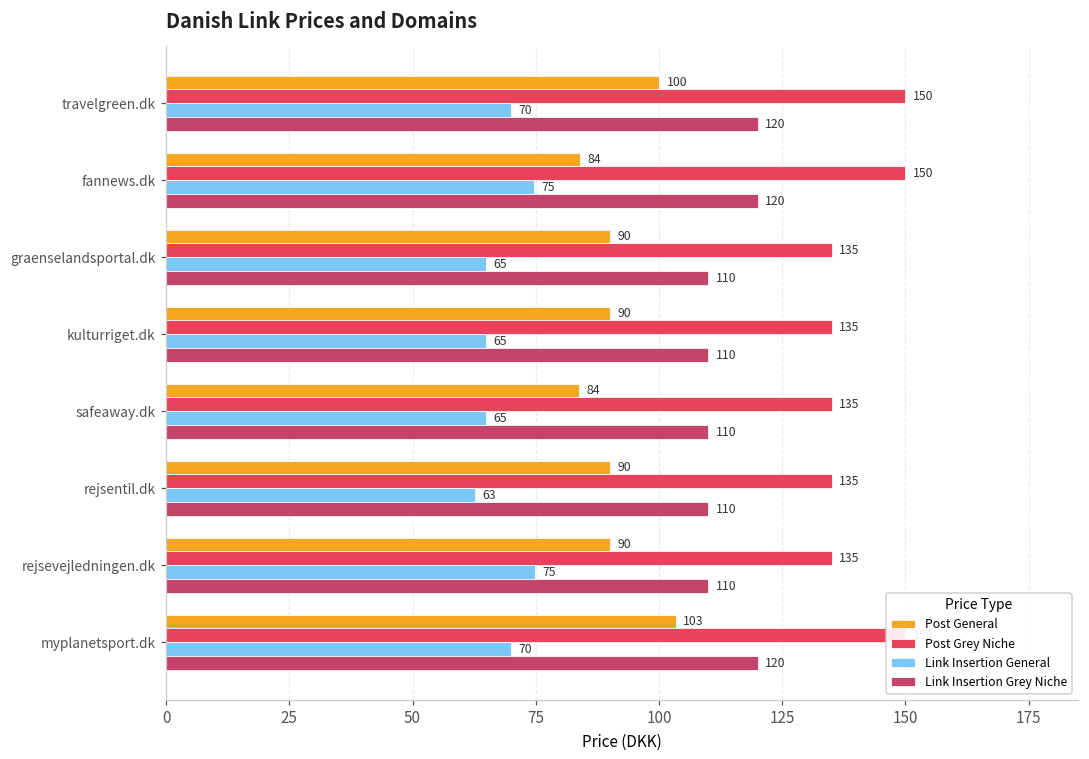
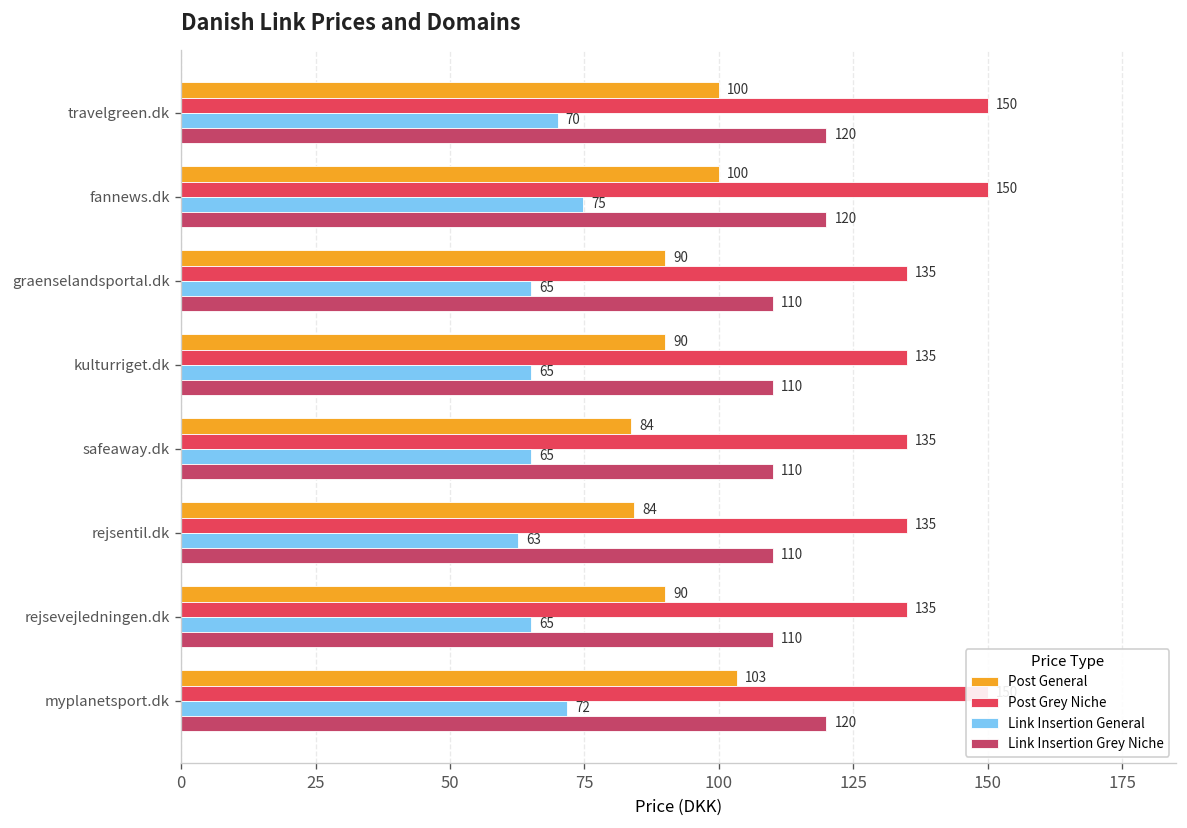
  {
    "Post General": {
      "travelgreen.dk": 100,
-     "fannews.dk": 84,
+     "fannews.dk": 100,
      "graenselandsportal.dk": 90,
      "kulturriget.dk": 90,
      "safeaway.dk": 84,
-     "rejsentil.dk": 90,
+     "rejsentil.dk": 84,
      "rejsevejledningen.dk": 90,
      "myplanetsport.dk": 103
    },
    "Link Insertion General": {
      "travelgreen.dk": 70,
      "fannews.dk": 75,
      "graenselandsportal.dk": 65,
      "kulturriget.dk": 65,
      "safeaway.dk": 65,
      "rejsentil.dk": 63,
-     "rejsevejledningen.dk": 75,
-     "myplanetsport.dk": 70
+     "rejsevejledningen.dk": 65,
+     "myplanetsport.dk": 72
    }
  }
